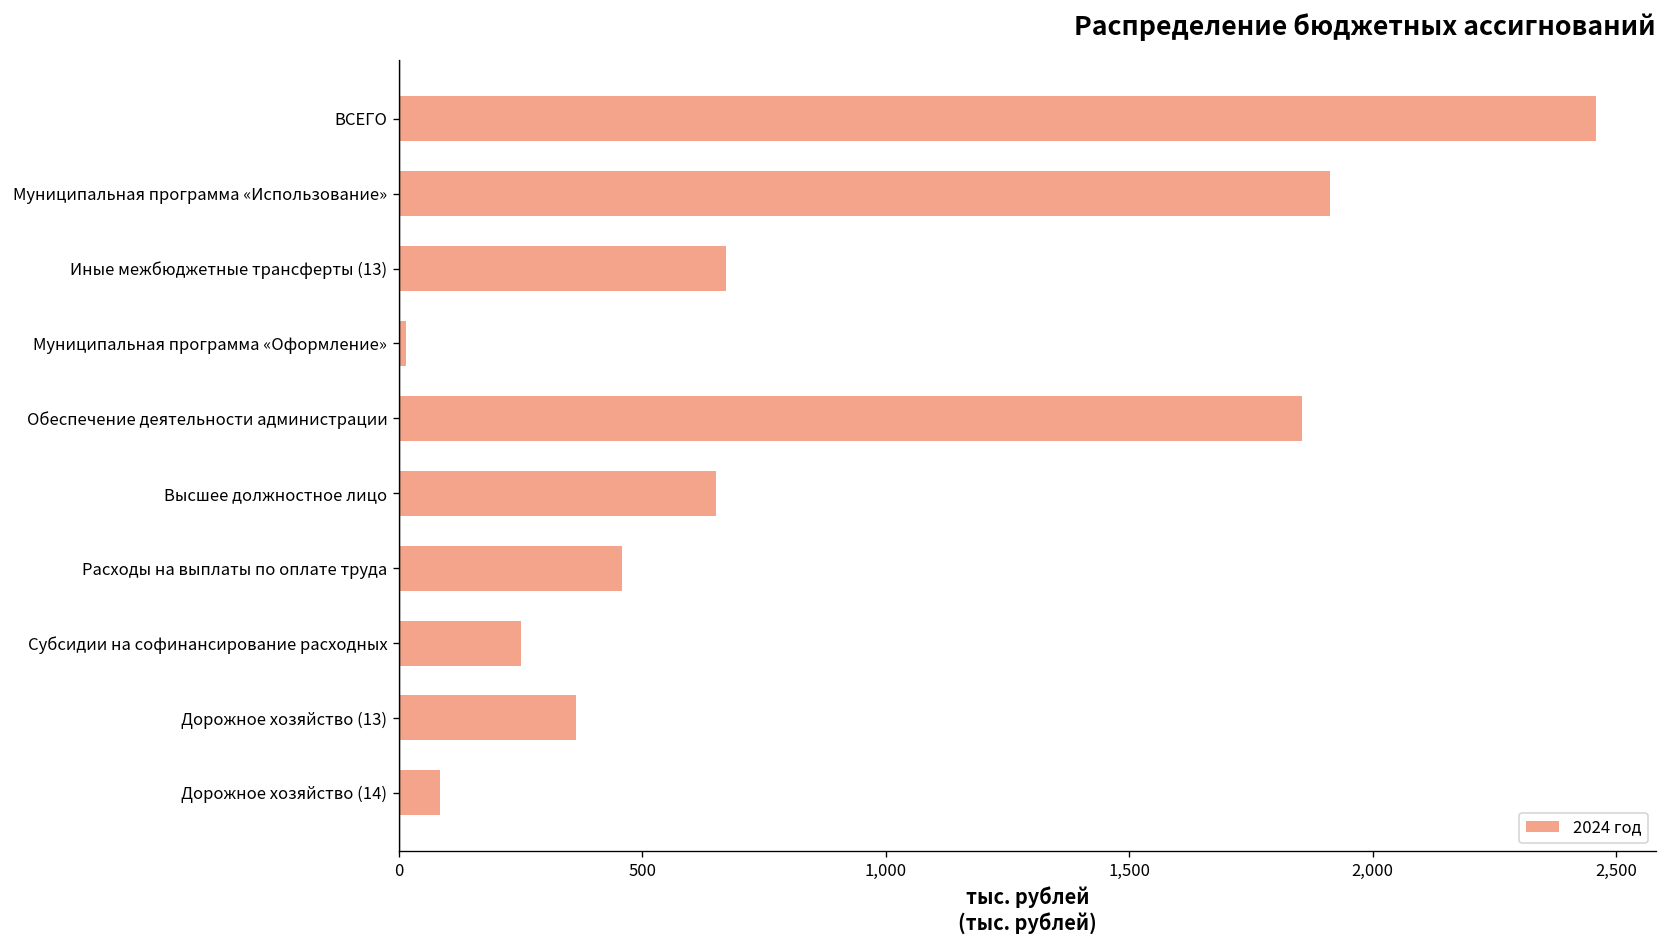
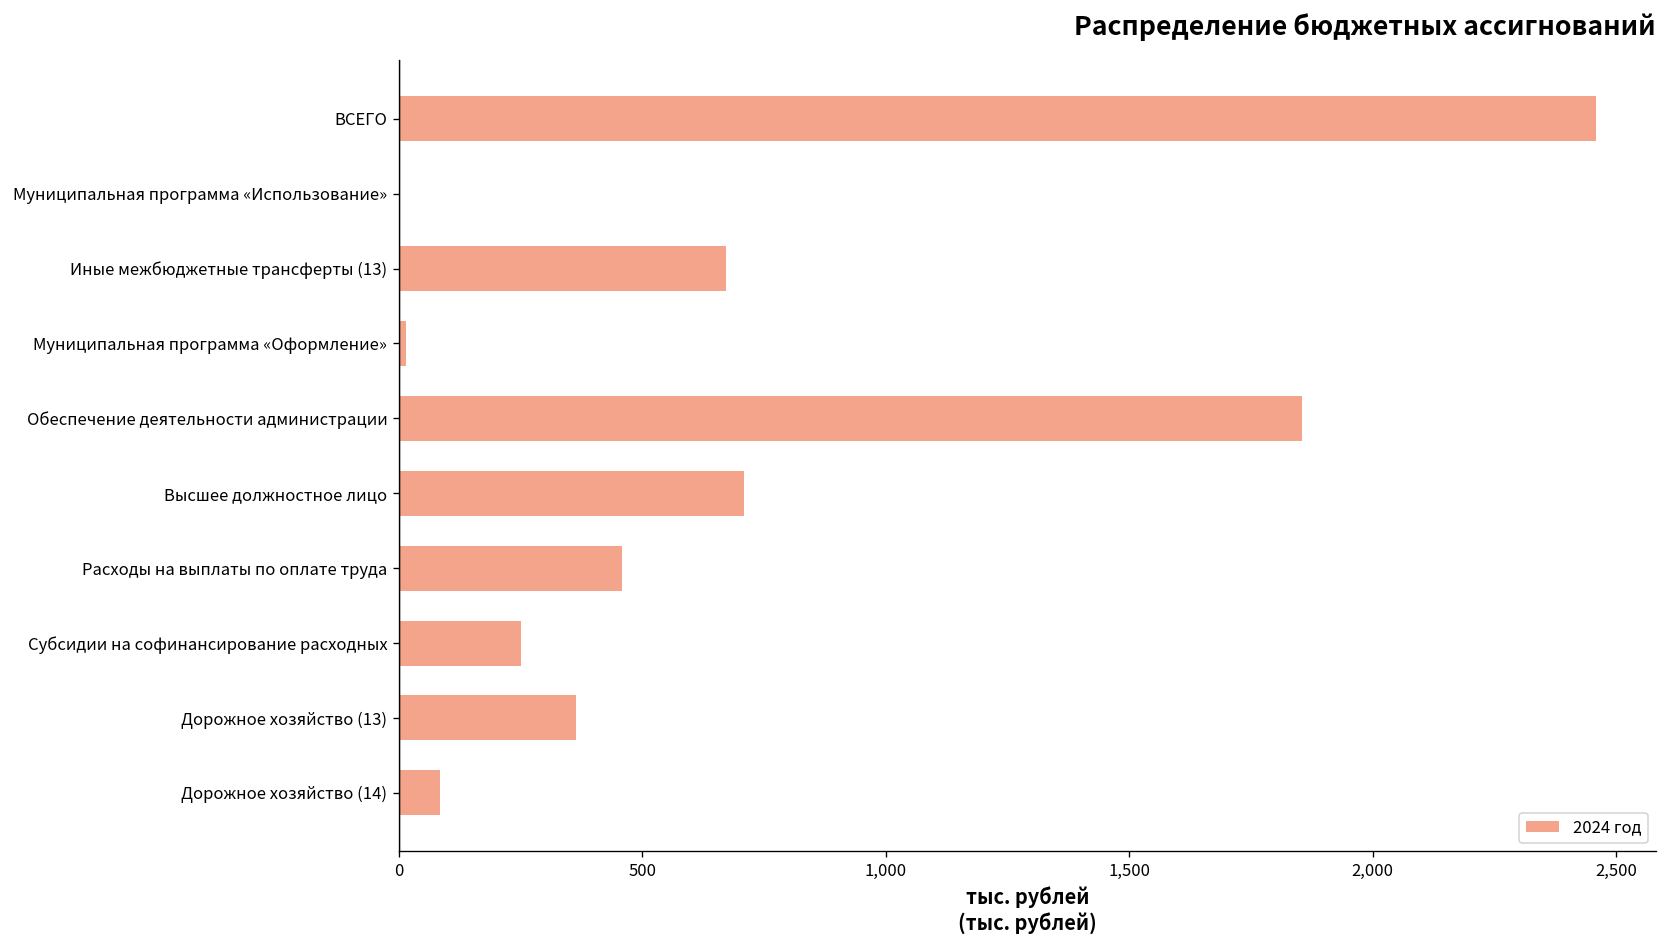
  {
    "ВСЕГО": "2,460",
-   "Муниципальная программа «Использование»": "1,910",
+   "Муниципальная программа «Использование»": "0",
    "Иные межбюджетные трансферты (13)": "670",
    "Муниципальная программа «Оформление»": "10",
    "Обеспечение деятельности администрации": "1,850",
-   "Высшее должностное лицо": "650",
+   "Высшее должностное лицо": "710",
    "Расходы на выплаты по оплате труда": "460",
    "Субсидии на софинансирование расходных": "250",
    "Дорожное хозяйство (13)": "360",
    "Дорожное хозяйство (14)": "80"
  }
